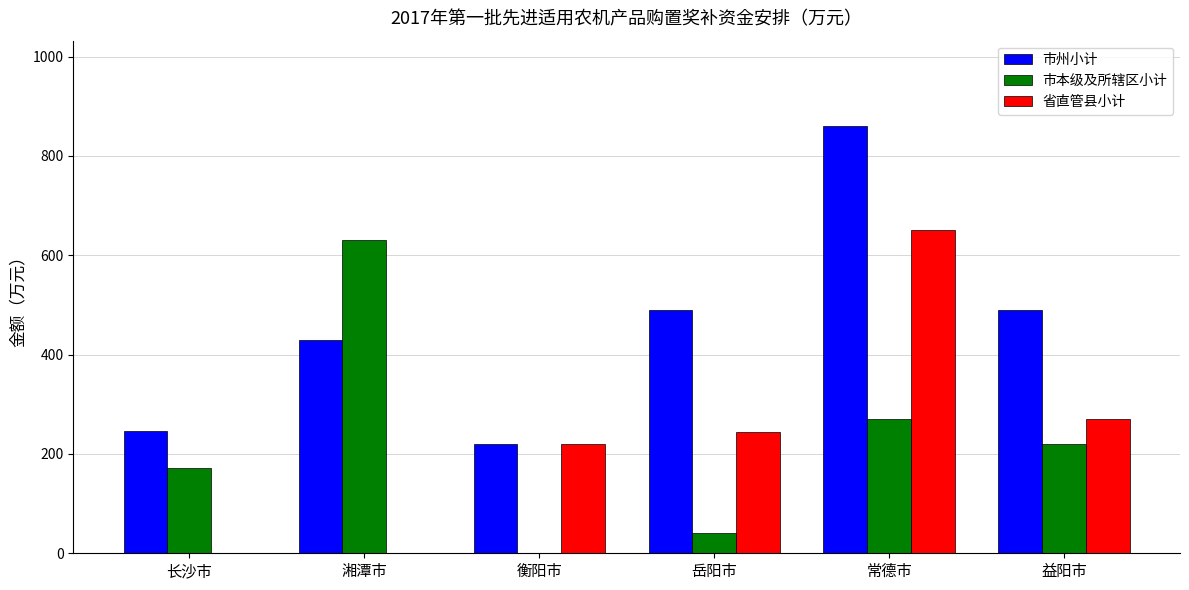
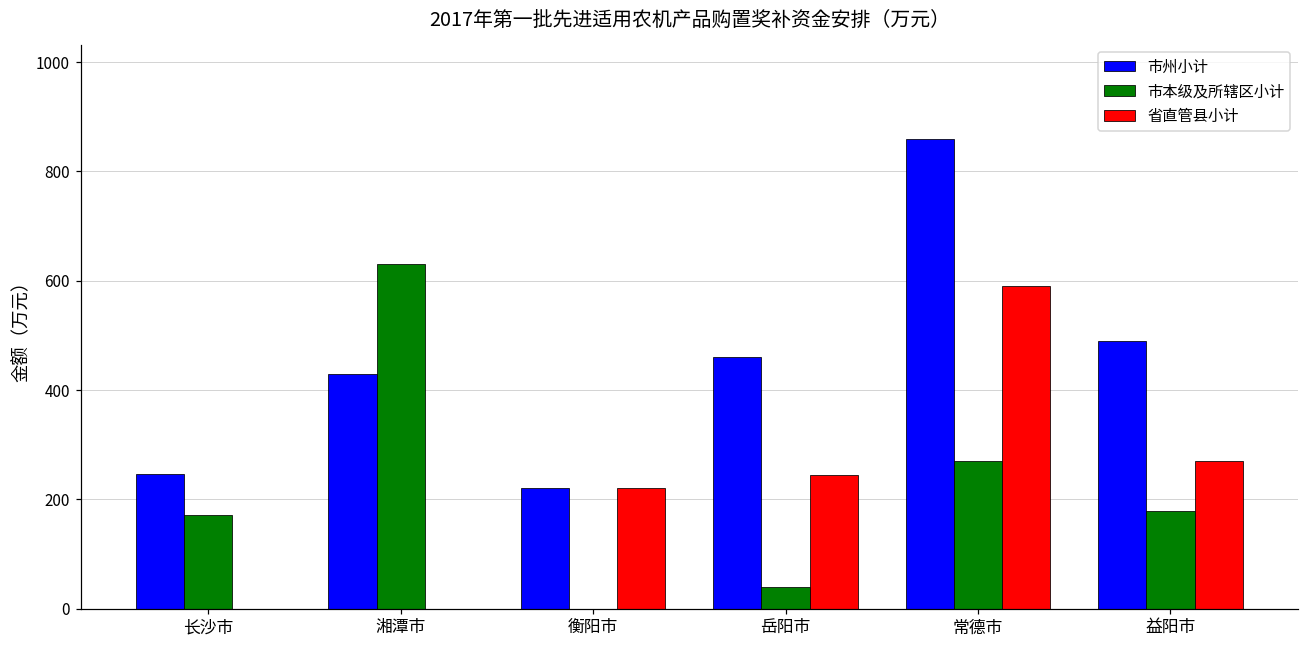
  {
    "市州小计": {
      "长沙市": 250,
      "湘潭市": 430,
      "衡阳市": 220,
-     "岳阳市": 490,
+     "岳阳市": 460,
      "常德市": 860,
      "益阳市": 490
    },
    "市本级及所辖区小计": {
      "长沙市": 170,
      "湘潭市": 630,
      "衡阳市": 0,
      "岳阳市": 40,
      "常德市": 270,
-     "益阳市": 220
+     "益阳市": 180
    },
    "省直管县小计": {
      "长沙市": 0,
      "湘潭市": 0,
      "衡阳市": 220,
      "岳阳市": 250,
-     "常德市": 650,
+     "常德市": 590,
      "益阳市": 270
    }
  }
